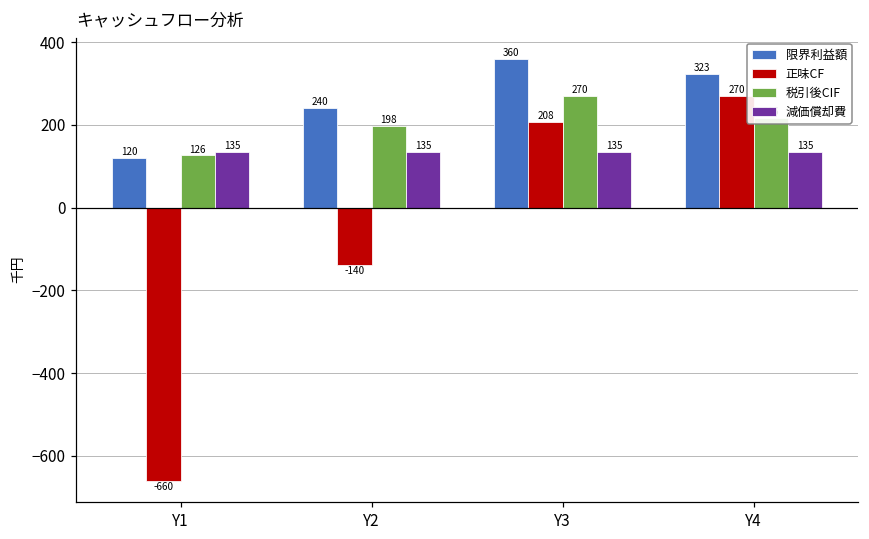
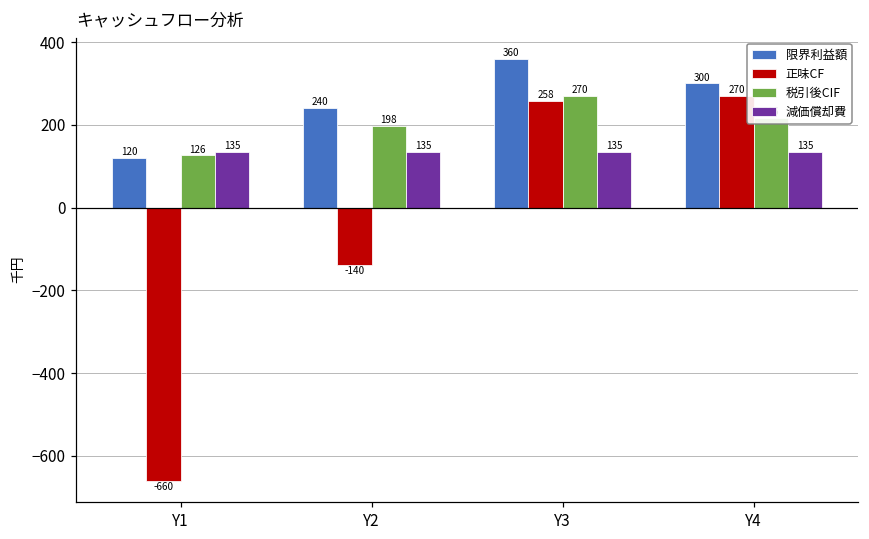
  {
    "限界利益額": {
      "Y1": 120,
      "Y2": 240,
      "Y3": 360,
-     "Y4": 323
+     "Y4": 300
    },
    "正味CF": {
      "Y1": -660,
      "Y2": -140,
-     "Y3": 208,
+     "Y3": 258,
      "Y4": 270
    },
    "税引後CIF": {
      "Y1": 126,
      "Y2": 198,
      "Y3": 270
    },
    "減価償却費": {
      "Y1": 135,
      "Y2": 135,
      "Y3": 135,
      "Y4": 135
    }
  }
